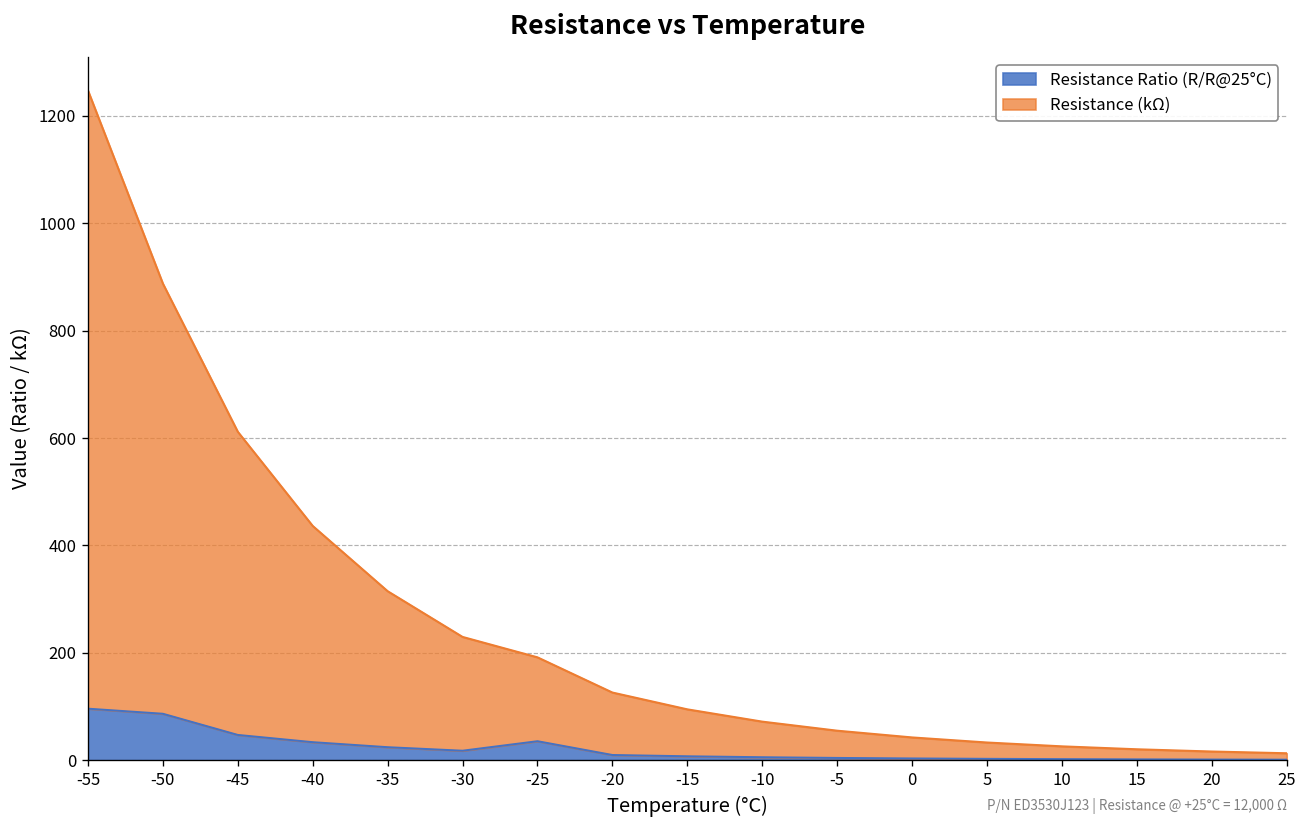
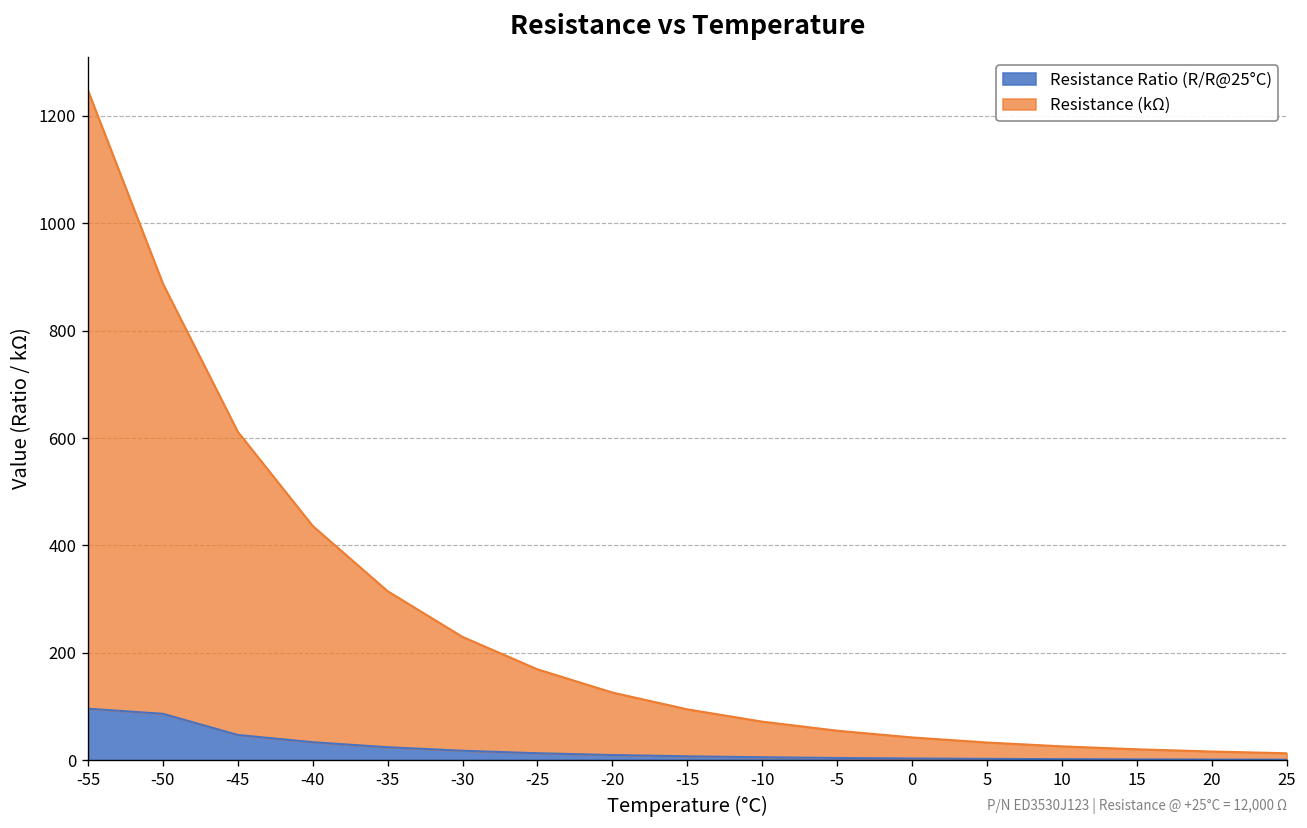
  {
    "Resistance Ratio (R/R@25°C)": {
      "-55": 100,
      "-50": 90,
      "-45": 50,
      "-40": 30,
      "-35": 20,
      "-30": 20,
-     "-25": 40,
+     "-25": 10,
      "-20": 10,
      "-15": 10,
      "-10": 10,
      "-5": 0,
      "0": 0,
      "5": 0,
      "10": 0,
      "15": 0,
      "20": 0,
      "25": 0
    },
    "Resistance (kΩ)": {
      "-55": 1150,
      "-50": 800,
      "-45": 560,
      "-40": 400,
      "-35": 290,
      "-30": 210,
      "-25": 160,
      "-20": 120,
      "-15": 90,
      "-10": 70,
      "-5": 50,
      "0": 40,
      "5": 30,
      "10": 20,
      "15": 20,
      "20": 10,
      "25": 10
    }
  }
